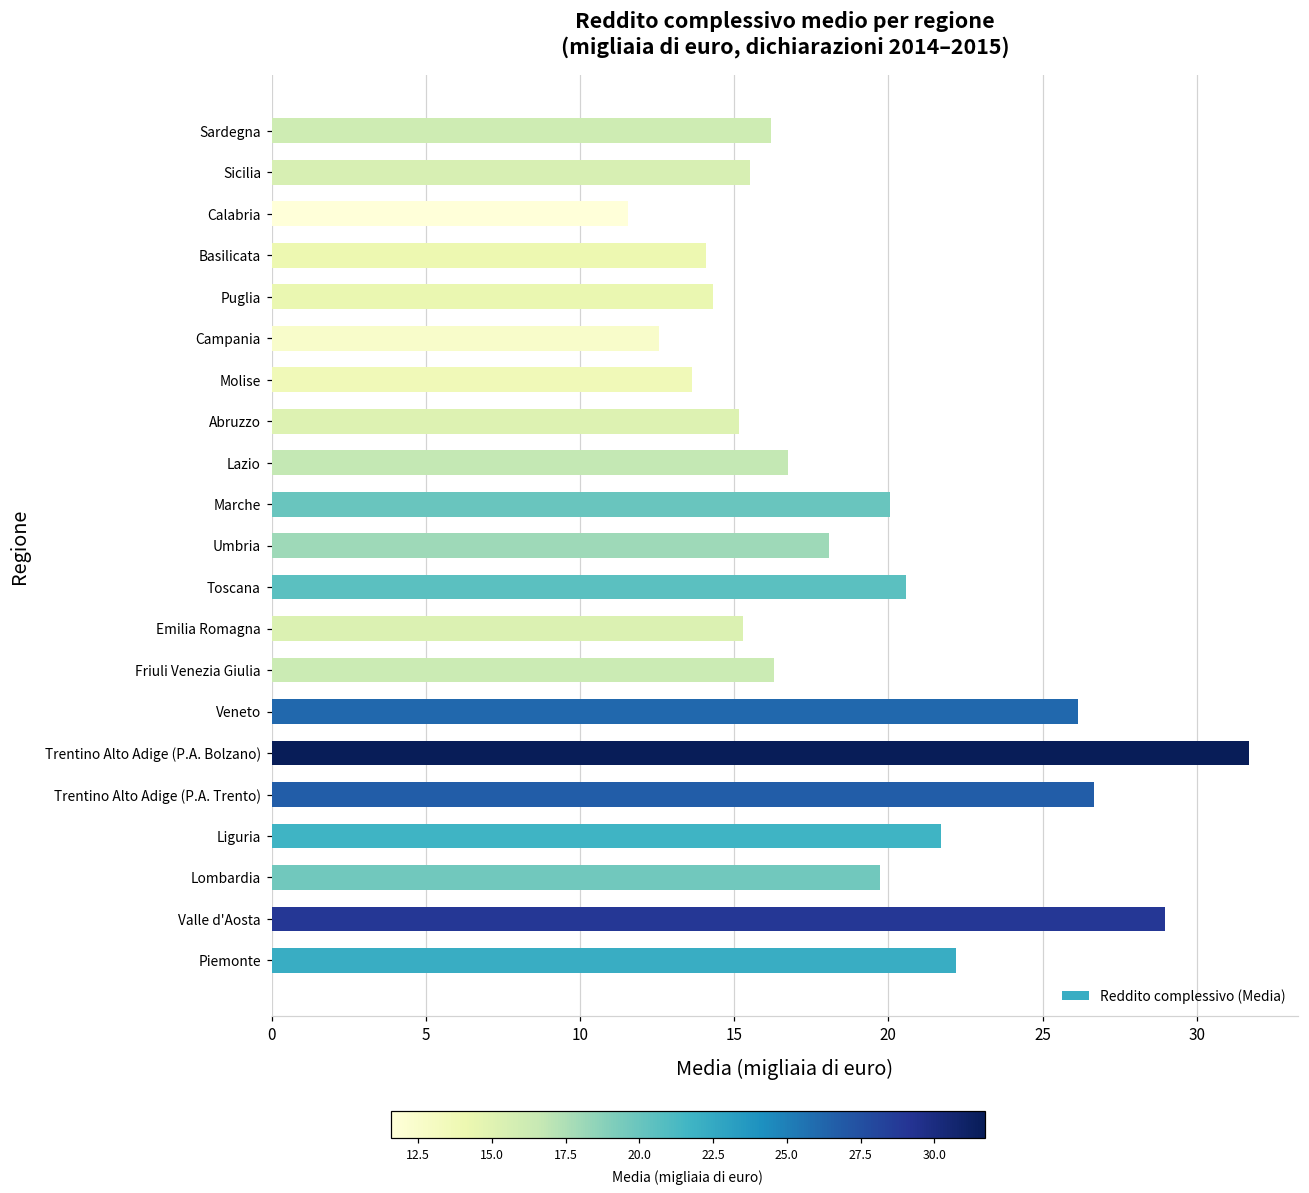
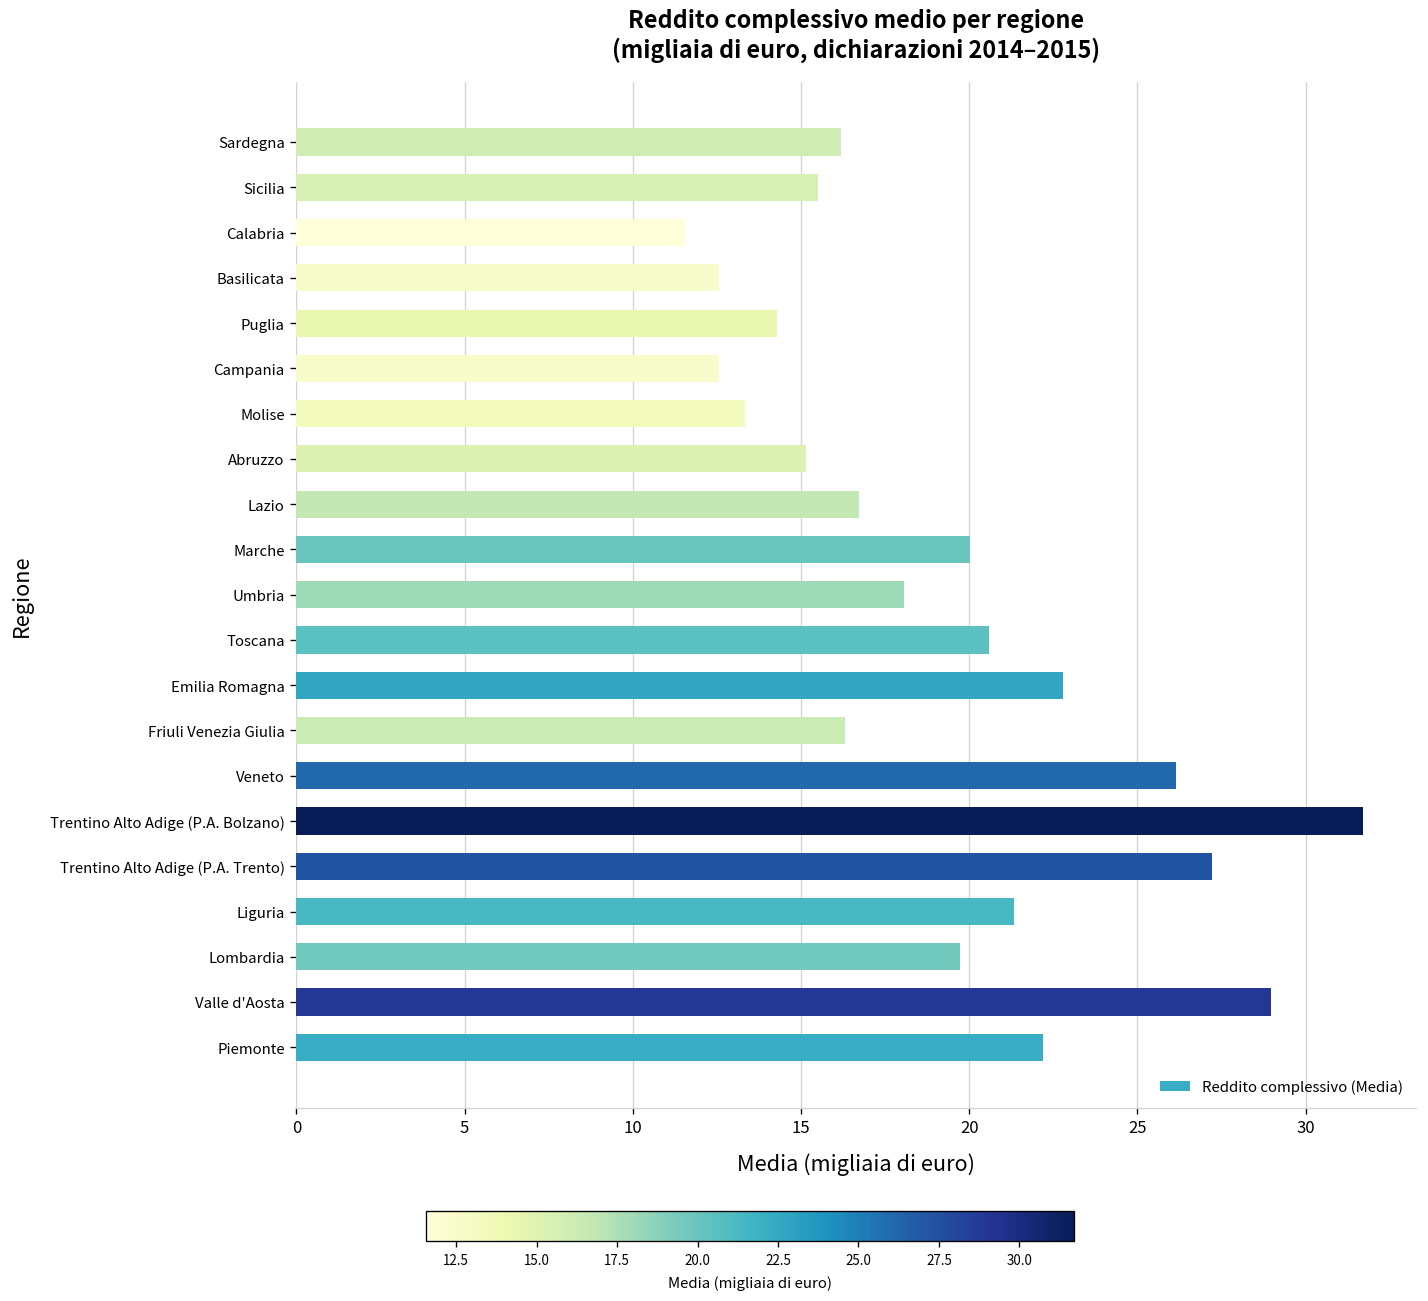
  {
    "Sardegna": 16.2,
    "Sicilia": 15.5,
    "Calabria": 11.6,
-   "Basilicata": 14.1,
+   "Basilicata": 12.6,
    "Puglia": 14.3,
    "Campania": 12.6,
-   "Molise": 13.6,
+   "Molise": 13.4,
    "Abruzzo": 15.2,
    "Lazio": 16.7,
    "Marche": 20.0,
    "Umbria": 18.1,
    "Toscana": 20.6,
-   "Emilia Romagna": 15.3,
+   "Emilia Romagna": 22.8,
    "Friuli Venezia Giulia": 16.3,
    "Veneto": 26.1,
    "Trentino Alto Adige (P.A. Bolzano)": 31.7,
-   "Trentino Alto Adige (P.A. Trento)": 26.7,
-   "Liguria": 21.7,
+   "Trentino Alto Adige (P.A. Trento)": 27.2,
+   "Liguria": 21.3,
    "Lombardia": 19.7,
    "Valle d'Aosta": 29.0,
    "Piemonte": 22.2
  }
